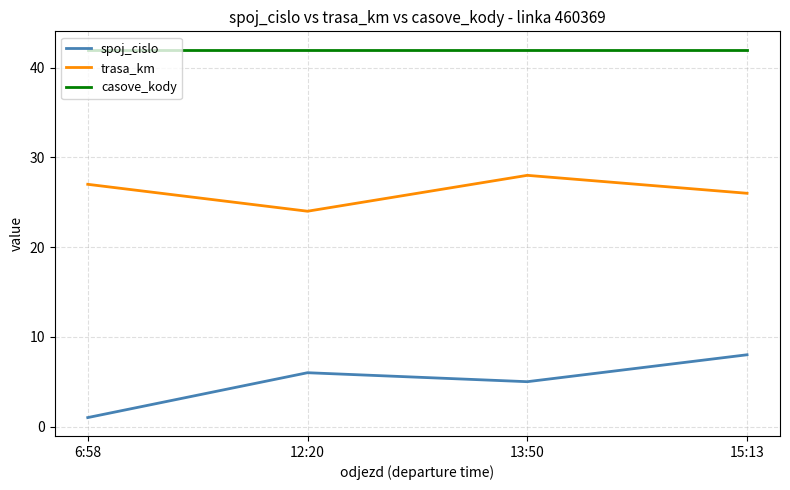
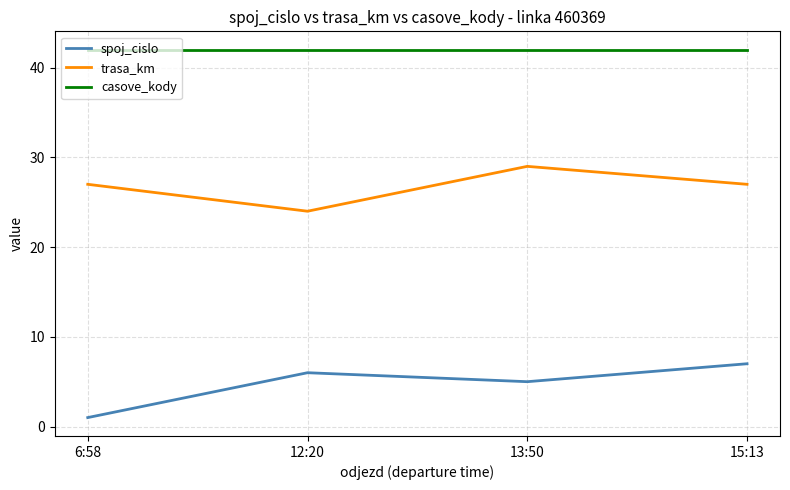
  {
    "spoj_cislo": {
      "6:58": 1,
      "12:20": 6,
      "13:50": 5,
-     "15:13": 8
+     "15:13": 7
    },
    "trasa_km": {
      "6:58": 27,
      "12:20": 24,
-     "13:50": 28,
-     "15:13": 26
+     "13:50": 29,
+     "15:13": 27
    },
    "casove_kody": {
      "12:20": 42,
      "13:50": 42,
      "15:13": 42
    }
  }
